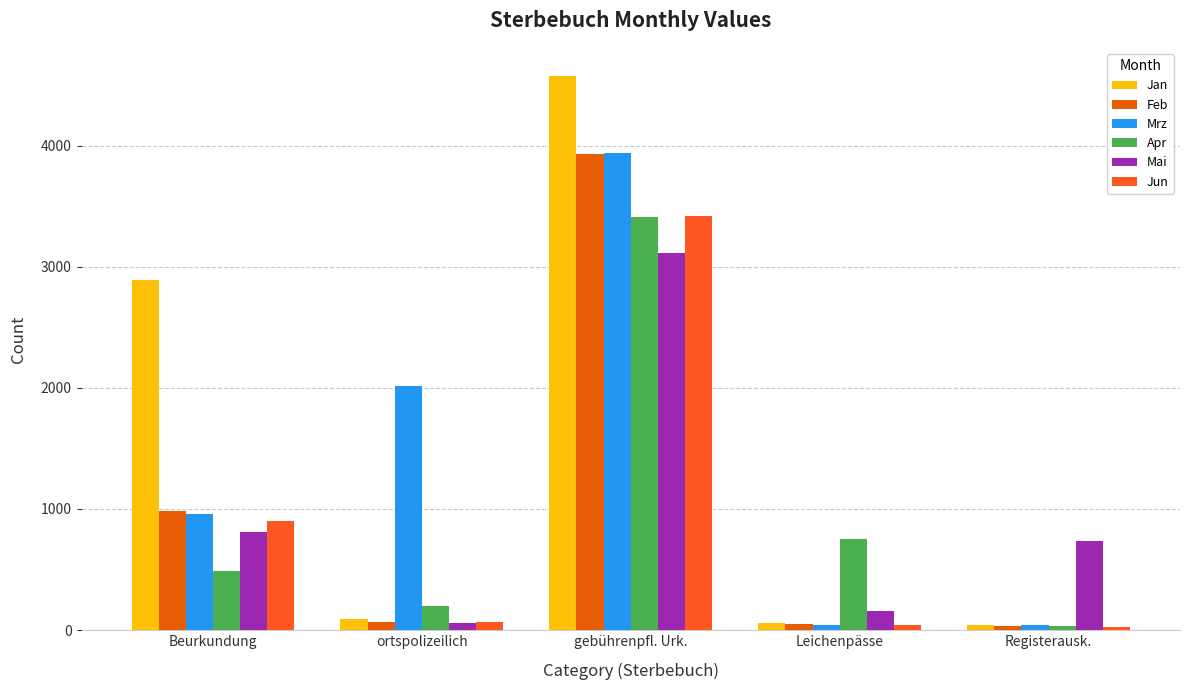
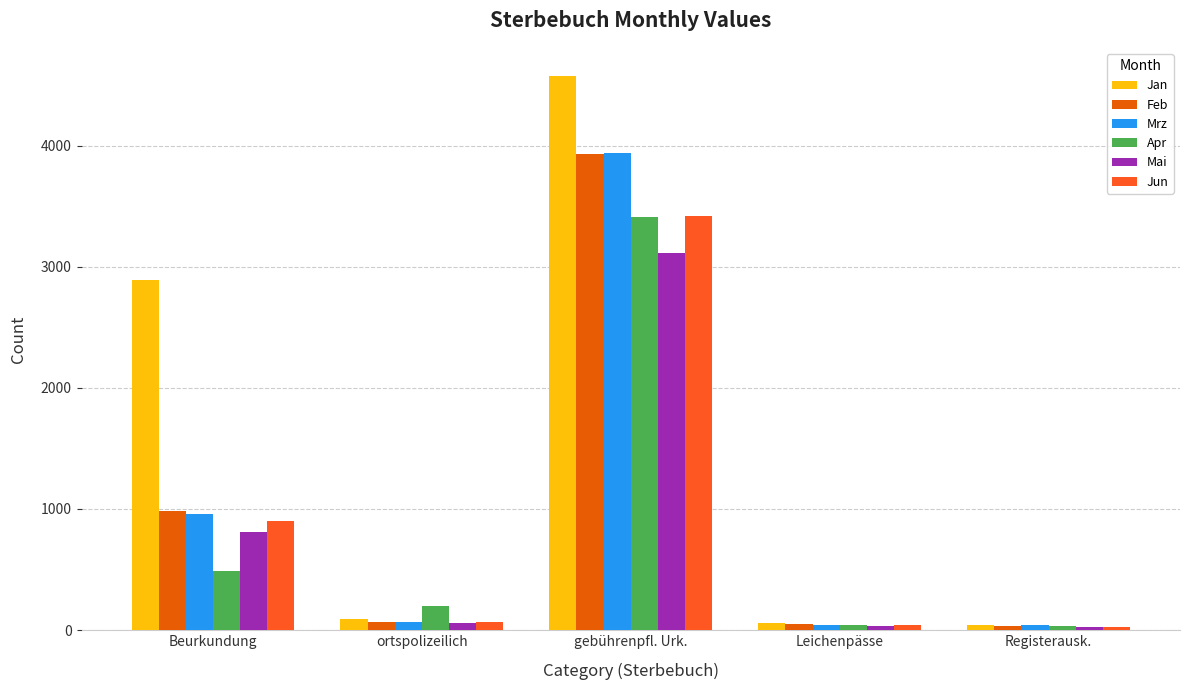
  {
    "Jan": {
      "Beurkundung": 2890,
      "ortspolizeilich": 100,
      "gebührenpfl. Urk.": 4580,
      "Leichenpässe": 60,
      "Registerausk.": 40
    },
    "Mrz": {
      "Beurkundung": 960,
-     "ortspolizeilich": 2020,
+     "ortspolizeilich": 70,
      "gebührenpfl. Urk.": 3940,
      "Leichenpässe": 40,
      "Registerausk.": 40
    },
    "Apr": {
      "Beurkundung": 480,
      "ortspolizeilich": 200,
      "gebührenpfl. Urk.": 3410,
-     "Leichenpässe": 750,
+     "Leichenpässe": 40,
      "Registerausk.": 40
    },
    "Mai": {
      "Beurkundung": 810,
      "ortspolizeilich": 60,
      "gebührenpfl. Urk.": 3120,
-     "Leichenpässe": 160,
-     "Registerausk.": 740
+     "Leichenpässe": 30,
+     "Registerausk.": 20
    }
  }
